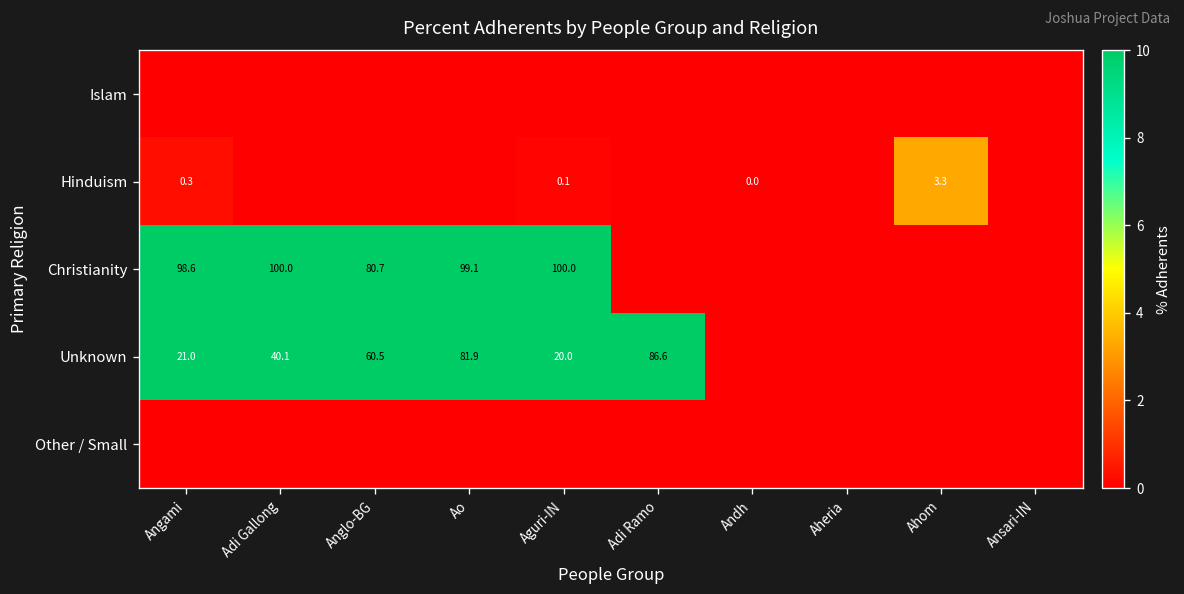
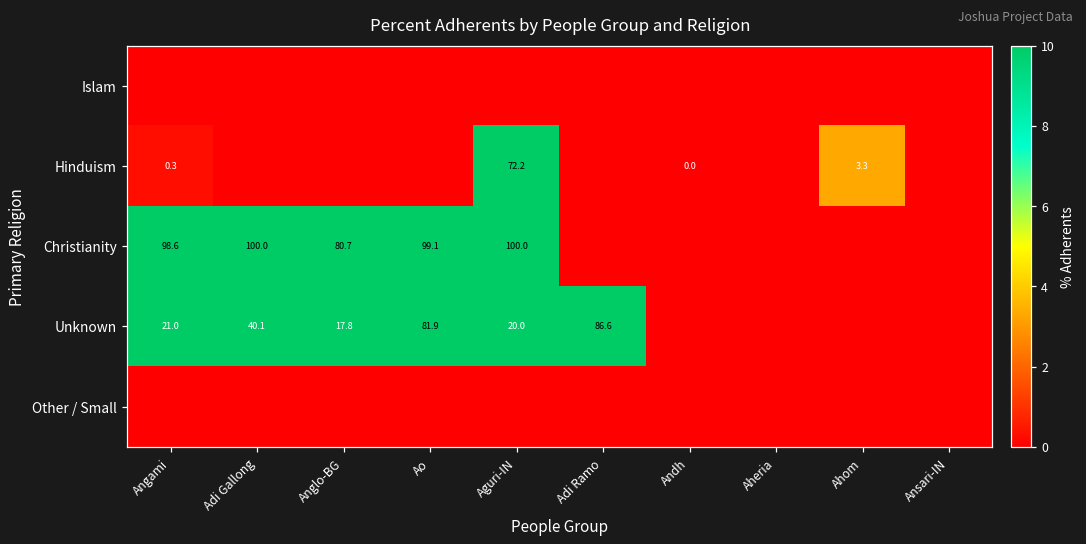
  {
    "Hinduism": {
      "Angami": 0.3,
-     "Aguri-IN": 0.1,
+     "Aguri-IN": 72.2,
      "Andh": 0.0,
      "Ahom": 3.3
    },
    "Christianity": {
      "Angami": 98.6,
      "Adi Gallong": 100.0,
      "Anglo-BG": 80.7,
      "Ao": 99.1,
      "Aguri-IN": 100.0
    },
    "Unknown": {
      "Angami": 21.0,
      "Adi Gallong": 40.1,
-     "Anglo-BG": 60.5,
+     "Anglo-BG": 17.8,
      "Ao": 81.9,
      "Aguri-IN": 20.0,
      "Adi Ramo": 86.6
    }
  }
